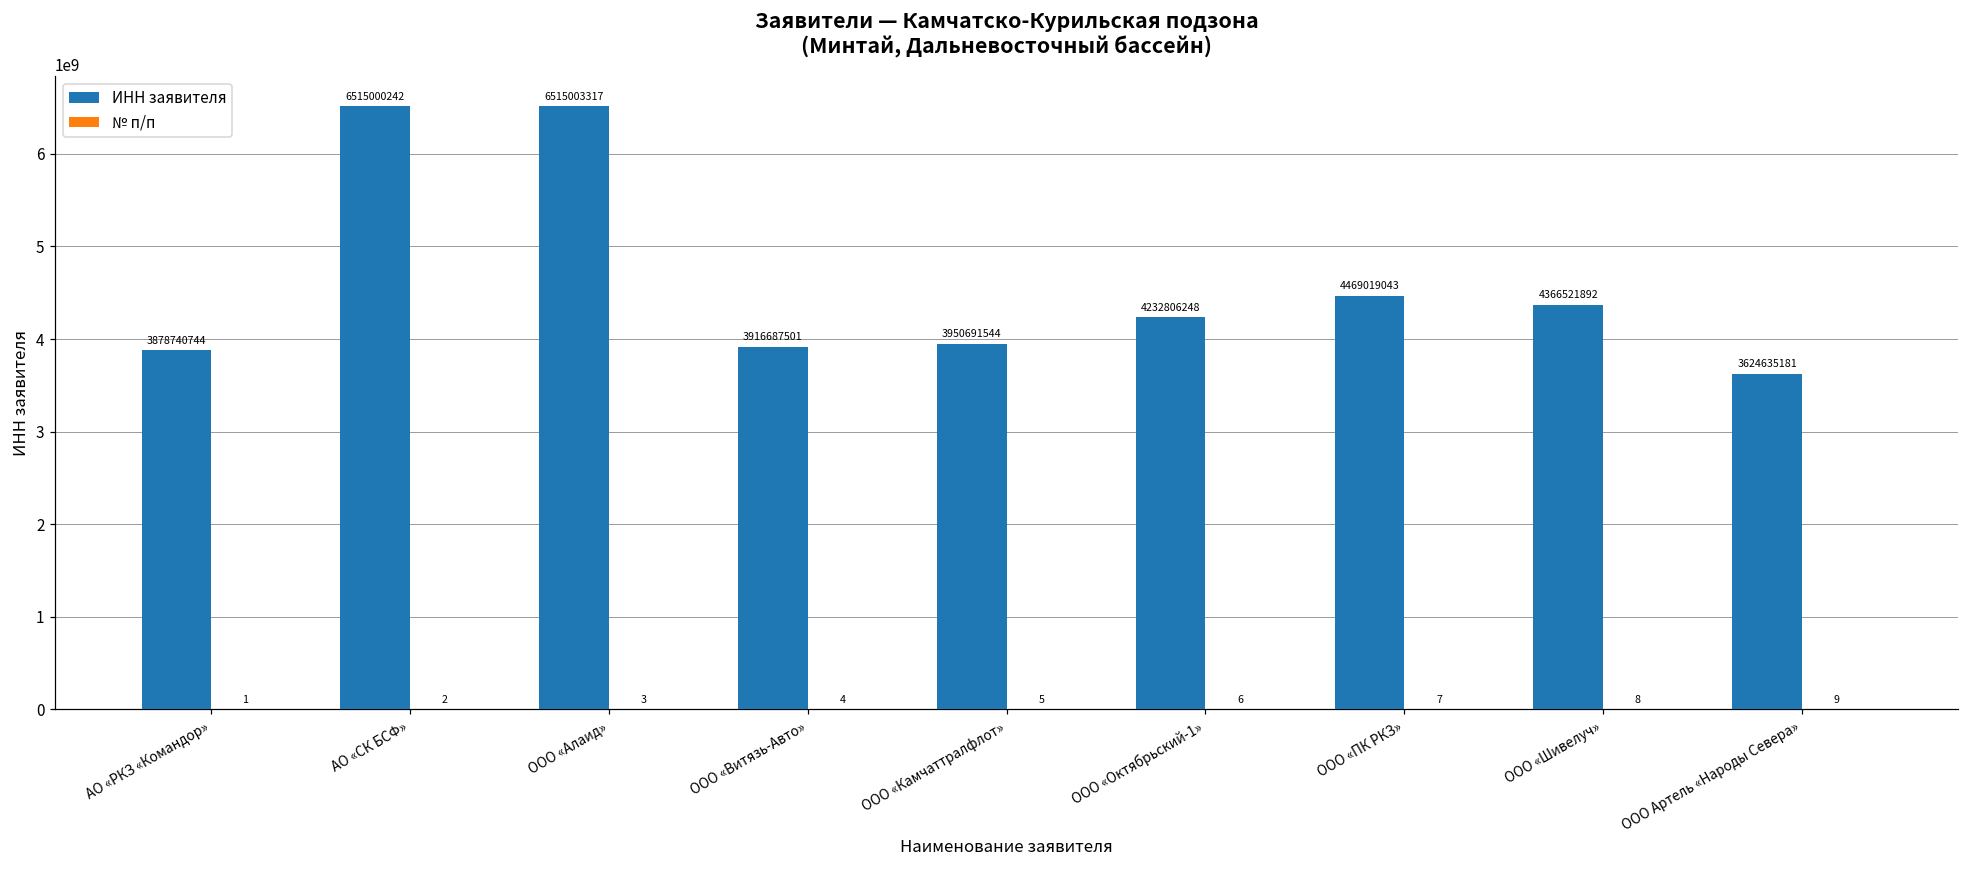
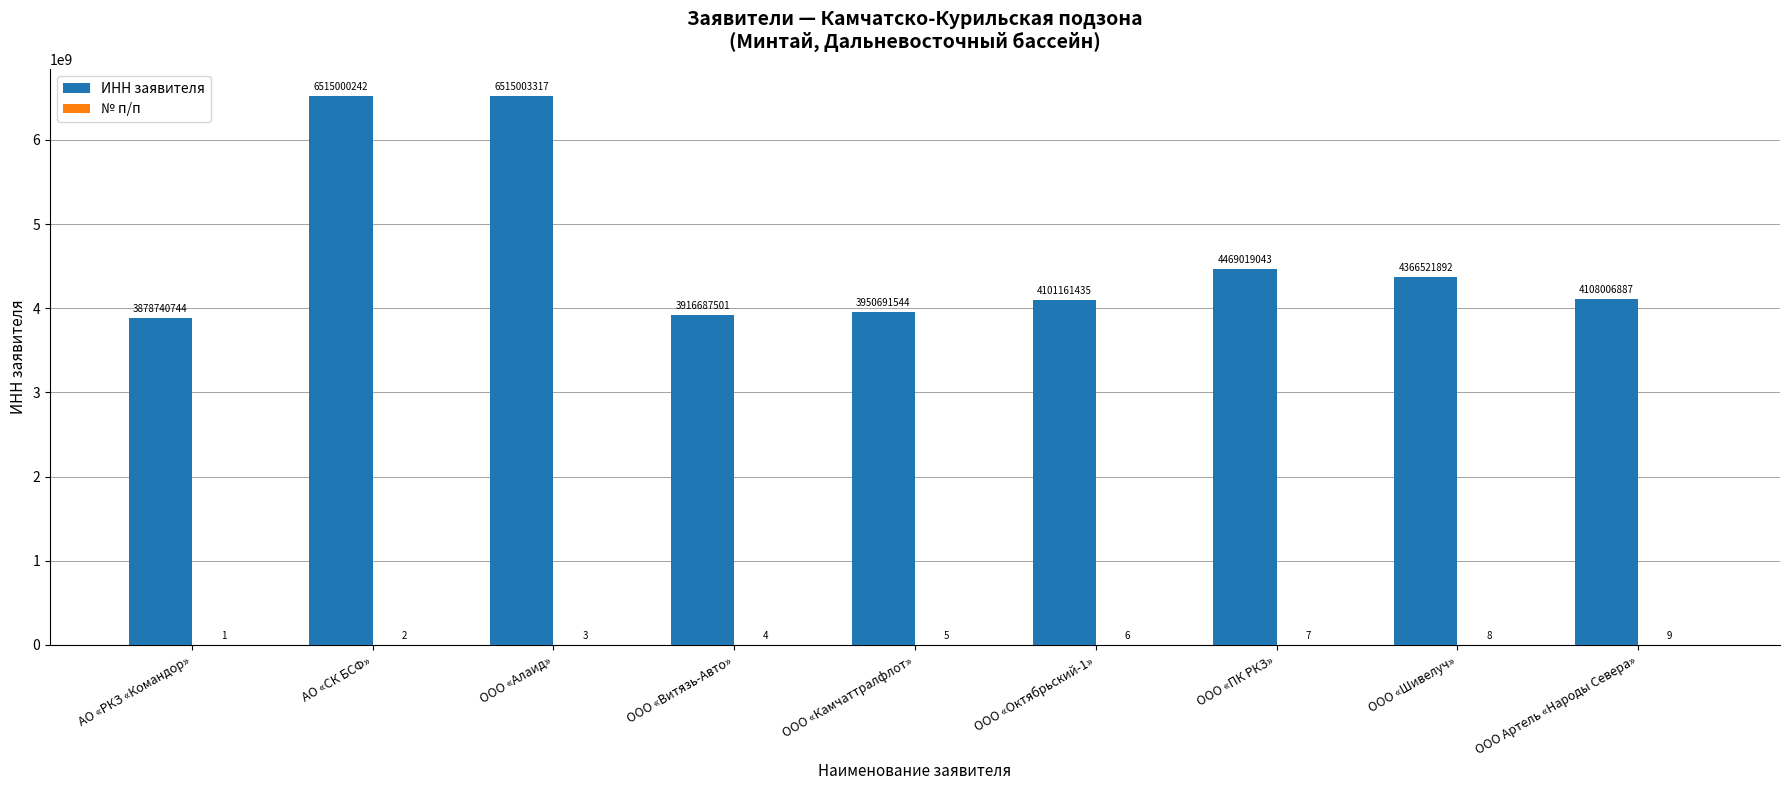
  {
    "ИНН заявителя": {
      "АО «РКЗ «Командор»": 3878740744,
      "АО «СК БСФ»": 6515000242,
      "ООО «Алаид»": 6515003317,
      "ООО «Витязь-Авто»": 3916687501,
      "ООО «Камчаттралфлот»": 3950691544,
-     "ООО «Октябрьский-1»": 4232806248,
+     "ООО «Октябрьский-1»": 4101161435,
      "ООО «ПК РКЗ»": 4469019043,
      "ООО «Шивелуч»": 4366521892,
-     "ООО Артель «Народы Севера»": 3624635181
+     "ООО Артель «Народы Севера»": 4108006887
    },
    "№ п/п": {
      "АО «РКЗ «Командор»": 1,
      "АО «СК БСФ»": 2,
      "ООО «Алаид»": 3,
      "ООО «Витязь-Авто»": 4,
      "ООО «Камчаттралфлот»": 5,
      "ООО «Октябрьский-1»": 6,
      "ООО «ПК РКЗ»": 7,
      "ООО «Шивелуч»": 8,
      "ООО Артель «Народы Севера»": 9
    }
  }
